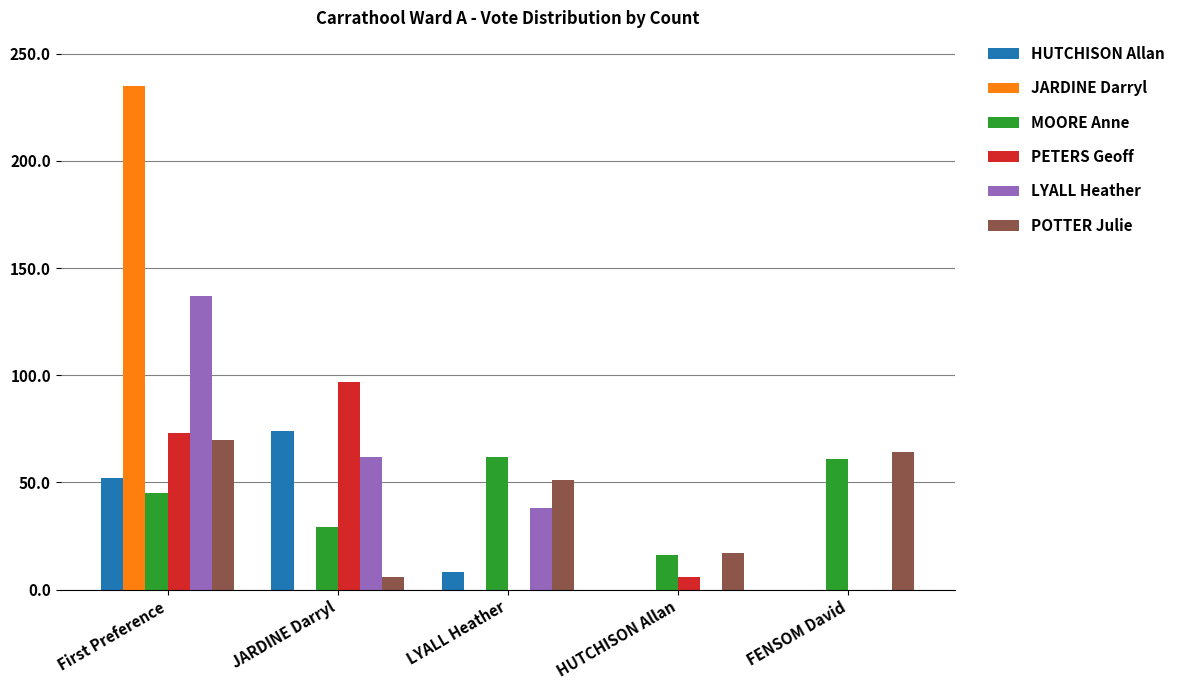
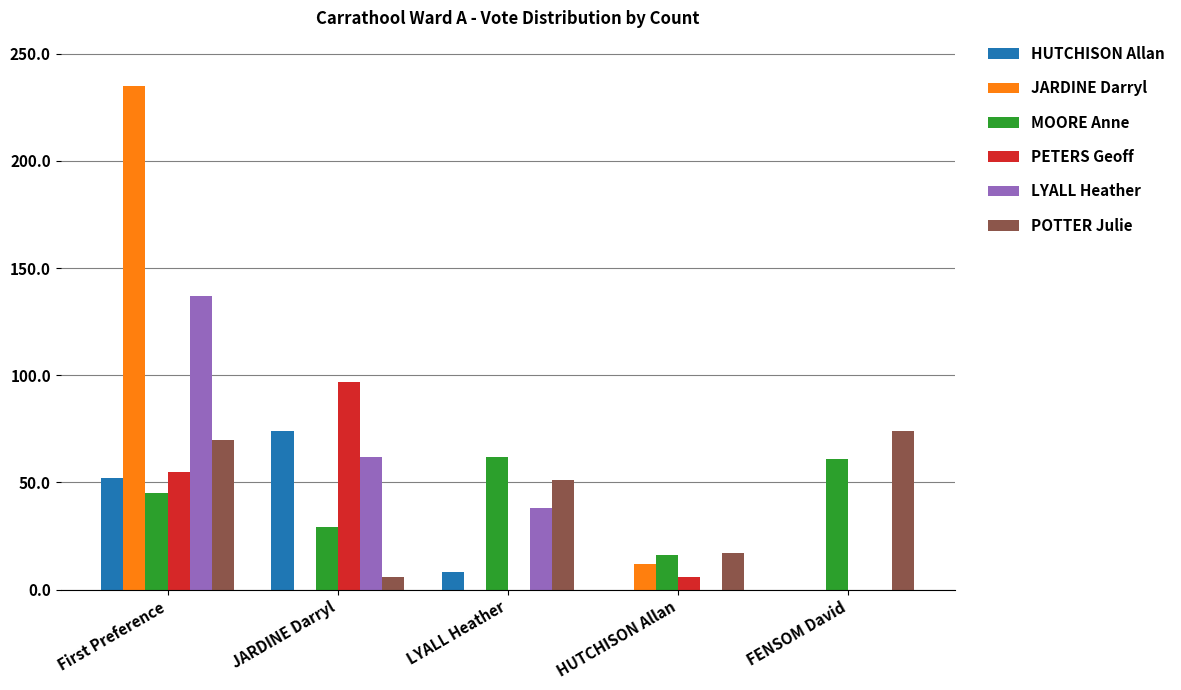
  {
    "HUTCHISON Allan": {
      "First Preference": 52,
      "JARDINE Darryl": 74,
      "LYALL Heather": 8,
      "HUTCHISON Allan": 0,
      "FENSOM David": 0
    },
    "JARDINE Darryl": {
      "First Preference": 235,
      "JARDINE Darryl": 0,
      "LYALL Heather": 0,
-     "HUTCHISON Allan": 0,
+     "HUTCHISON Allan": 12,
      "FENSOM David": 0
    },
    "MOORE Anne": {
      "First Preference": 45,
      "JARDINE Darryl": 29,
      "LYALL Heather": 62,
      "HUTCHISON Allan": 16,
      "FENSOM David": 61
    },
    "PETERS Geoff": {
-     "First Preference": 73,
+     "First Preference": 55,
      "JARDINE Darryl": 97,
      "LYALL Heather": 0,
      "HUTCHISON Allan": 6,
      "FENSOM David": 0
    },
    "LYALL Heather": {
      "First Preference": 137,
      "JARDINE Darryl": 62,
      "LYALL Heather": 38,
      "HUTCHISON Allan": 0,
      "FENSOM David": 0
    },
    "POTTER Julie": {
      "First Preference": 70,
      "JARDINE Darryl": 6,
      "LYALL Heather": 51,
      "HUTCHISON Allan": 17,
-     "FENSOM David": 64
+     "FENSOM David": 74
    }
  }
